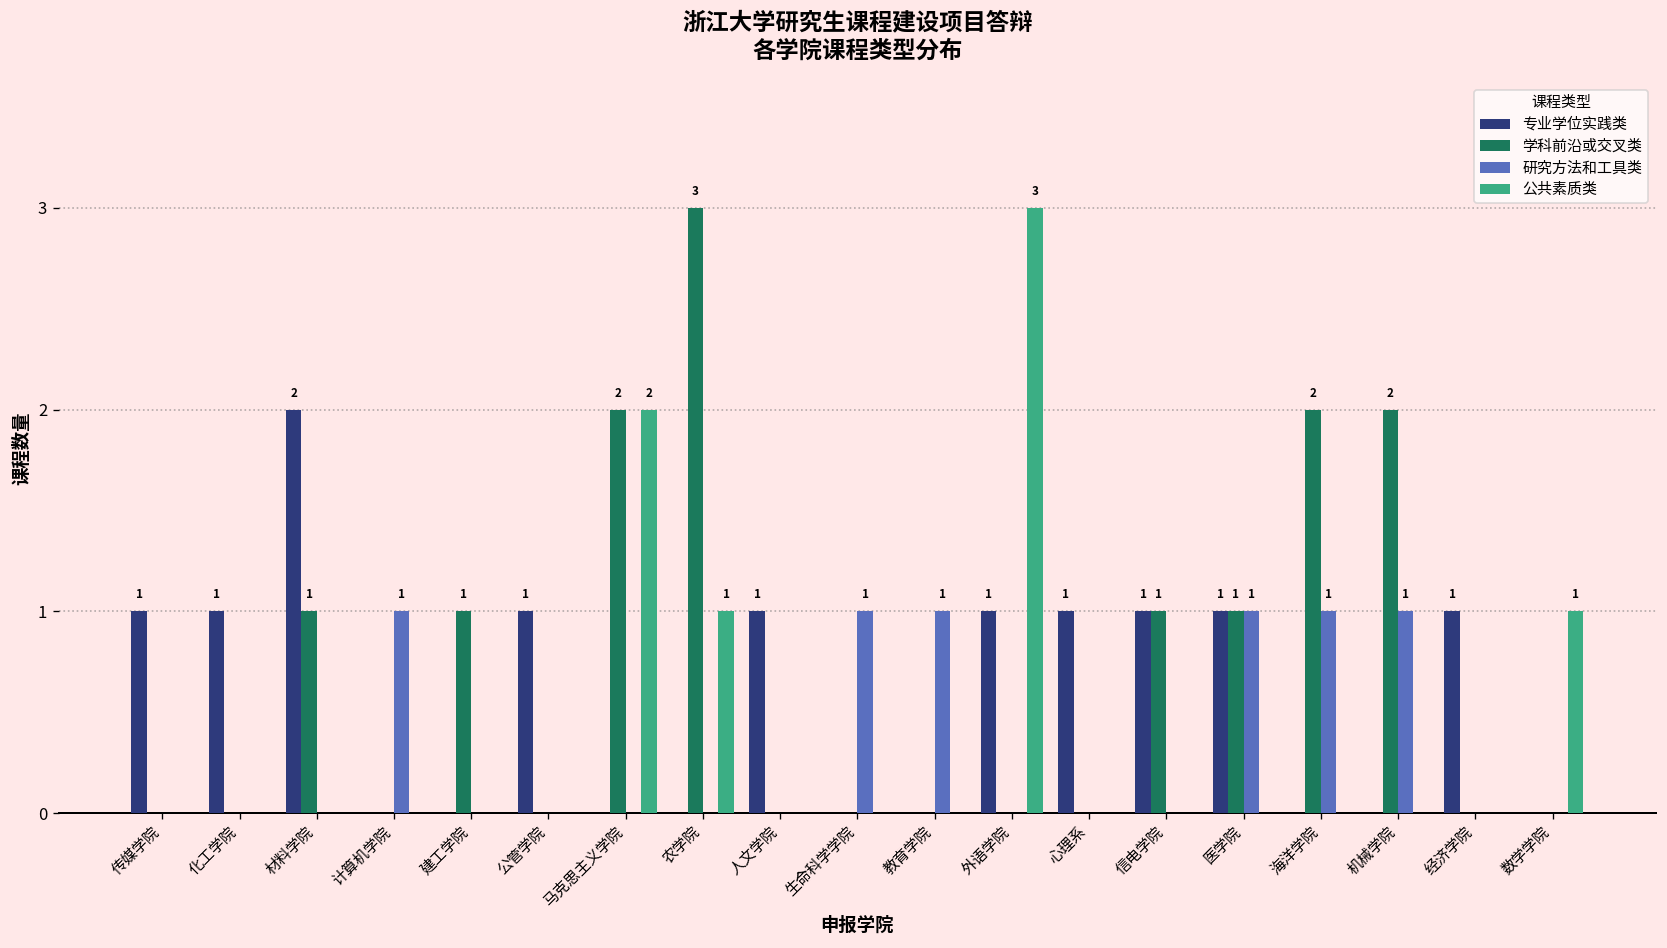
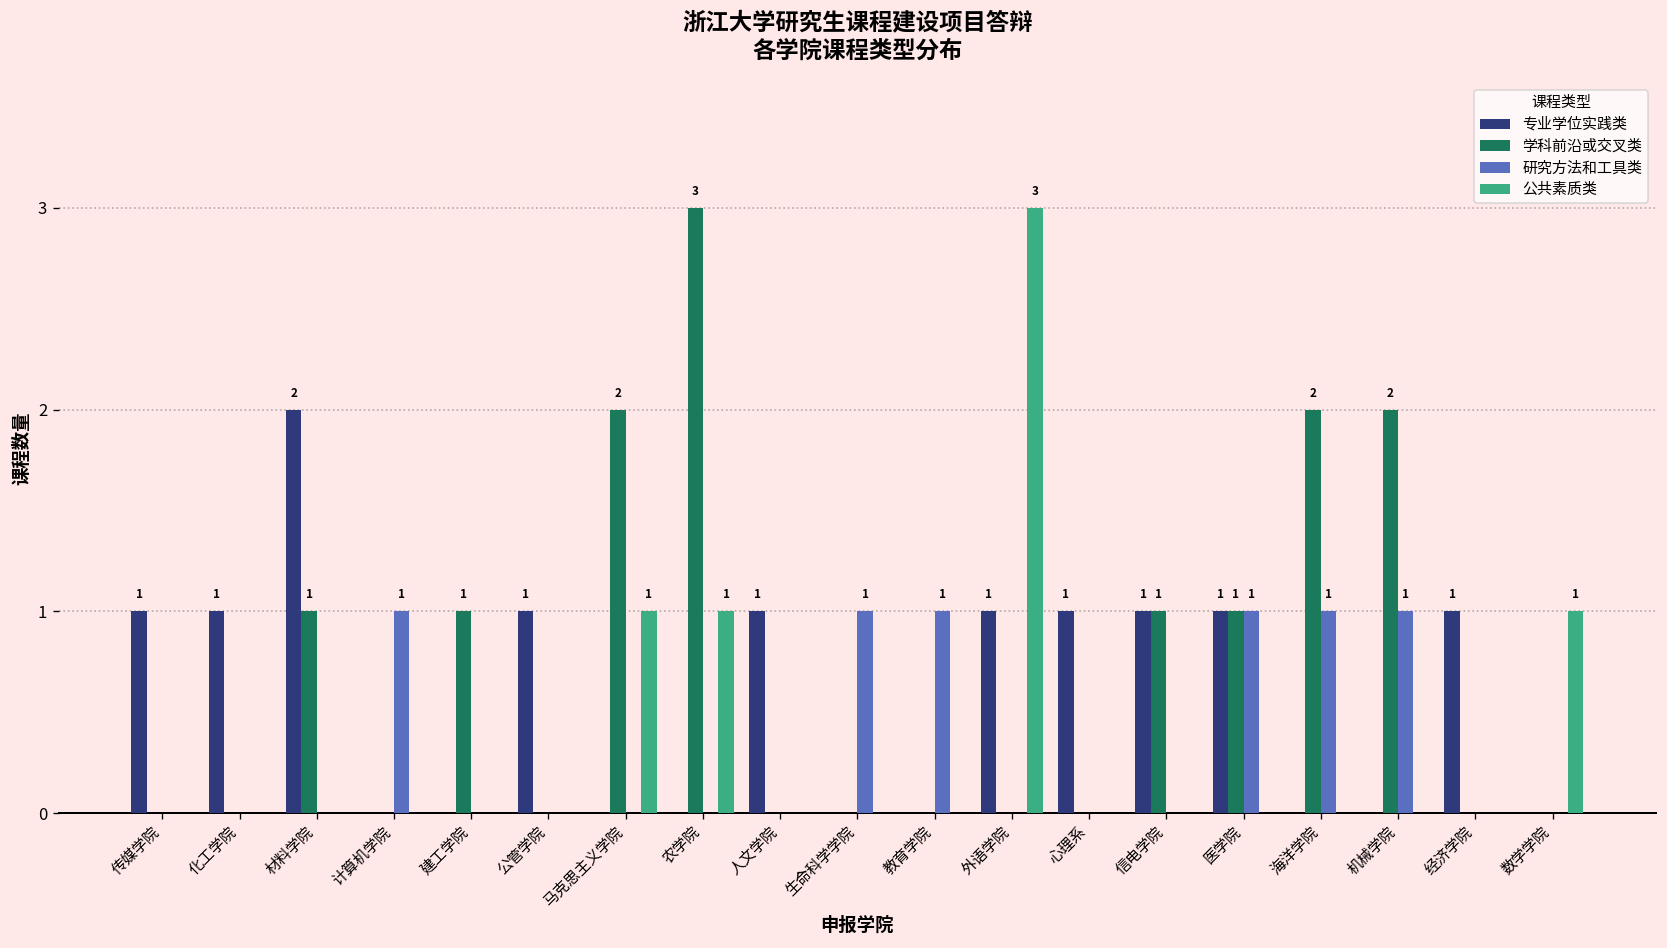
  {
    "专业学位实践类": {
      "传媒学院": 1,
      "化工学院": 1,
      "材料学院": 2,
      "公管学院": 1,
      "人文学院": 1,
      "外语学院": 1,
      "心理系": 1,
      "信电学院": 1,
      "医学院": 1,
      "经济学院": 1
    },
    "学科前沿或交叉类": {
      "材料学院": 1,
      "建工学院": 1,
      "马克思主义学院": 2,
      "农学院": 3,
      "信电学院": 1,
      "医学院": 1,
      "海洋学院": 2,
      "机械学院": 2
    },
    "研究方法和工具类": {
      "计算机学院": 1,
      "生命科学学院": 1,
      "教育学院": 1,
      "医学院": 1,
      "海洋学院": 1,
      "机械学院": 1
    },
    "公共素质类": {
-     "马克思主义学院": 2,
+     "马克思主义学院": 1,
      "农学院": 1,
      "外语学院": 3,
      "数学学院": 1
    }
  }
